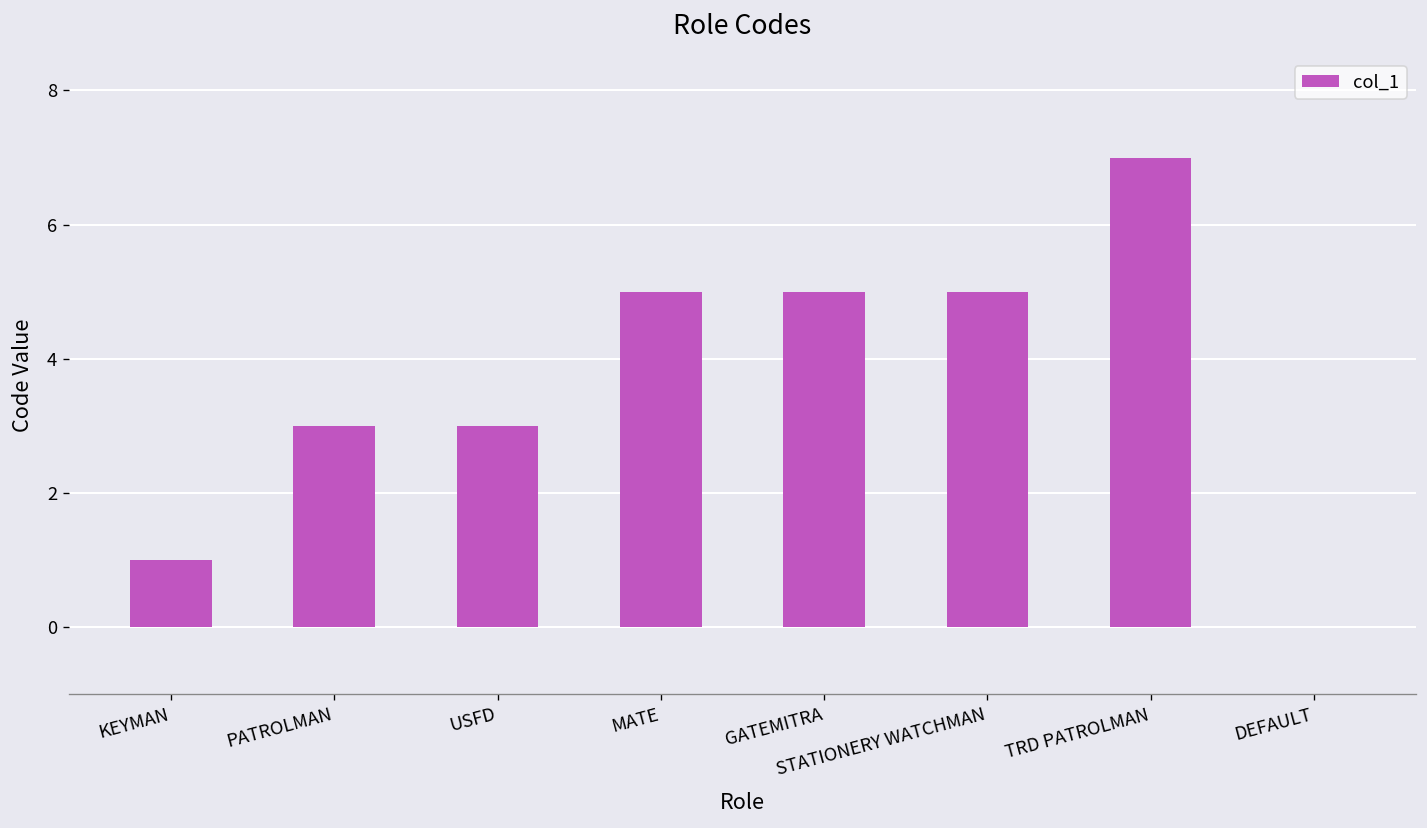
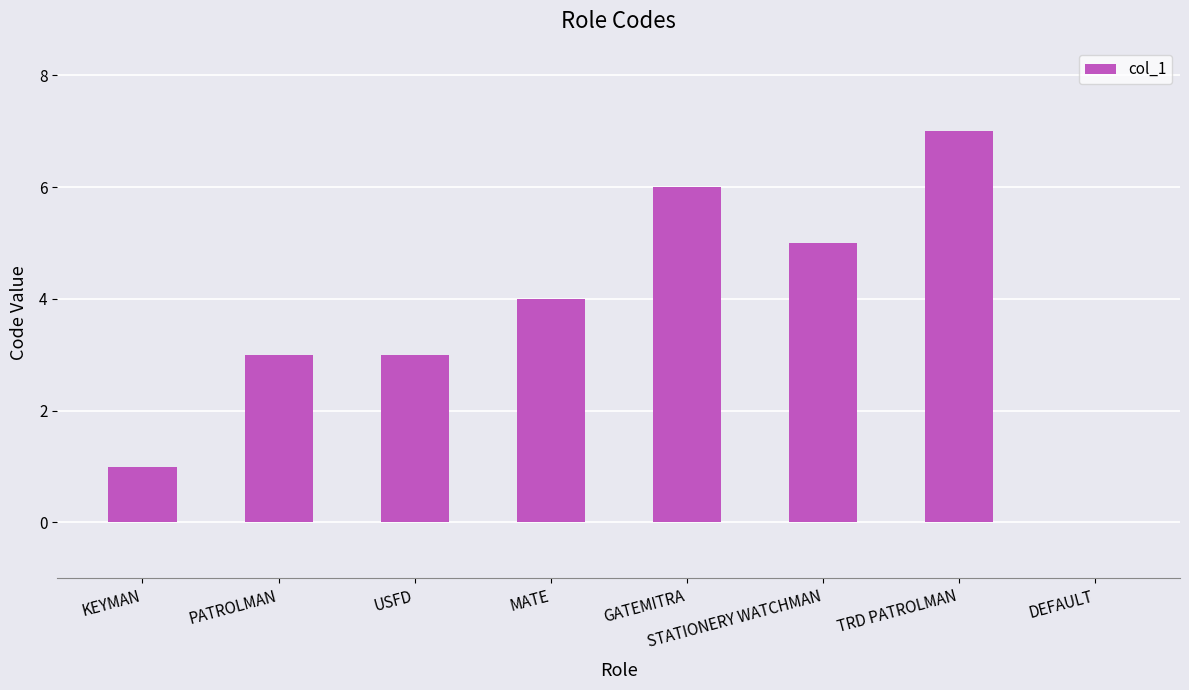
  {
    "KEYMAN": 1,
    "PATROLMAN": 3,
    "USFD": 3,
-   "MATE": 5,
-   "GATEMITRA": 5,
+   "MATE": 4,
+   "GATEMITRA": 6,
    "STATIONERY WATCHMAN": 5,
    "TRD PATROLMAN": 7,
    "DEFAULT": 0
  }
